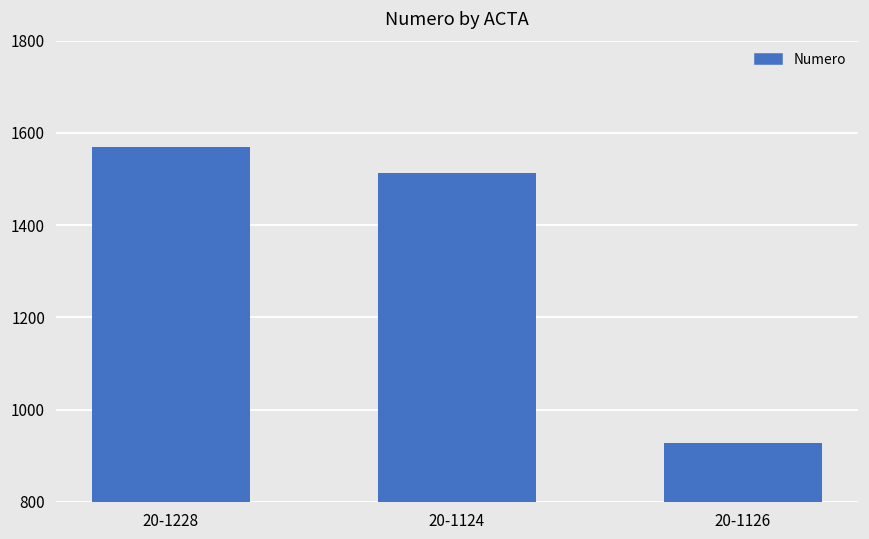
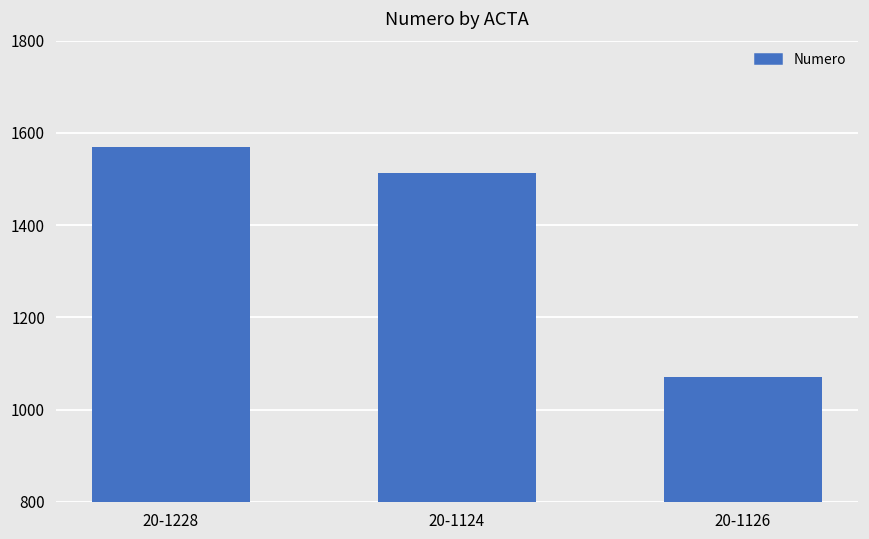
  {
    "20-1228": 1570,
    "20-1124": 1510,
-   "20-1126": 930
+   "20-1126": 1070
  }
